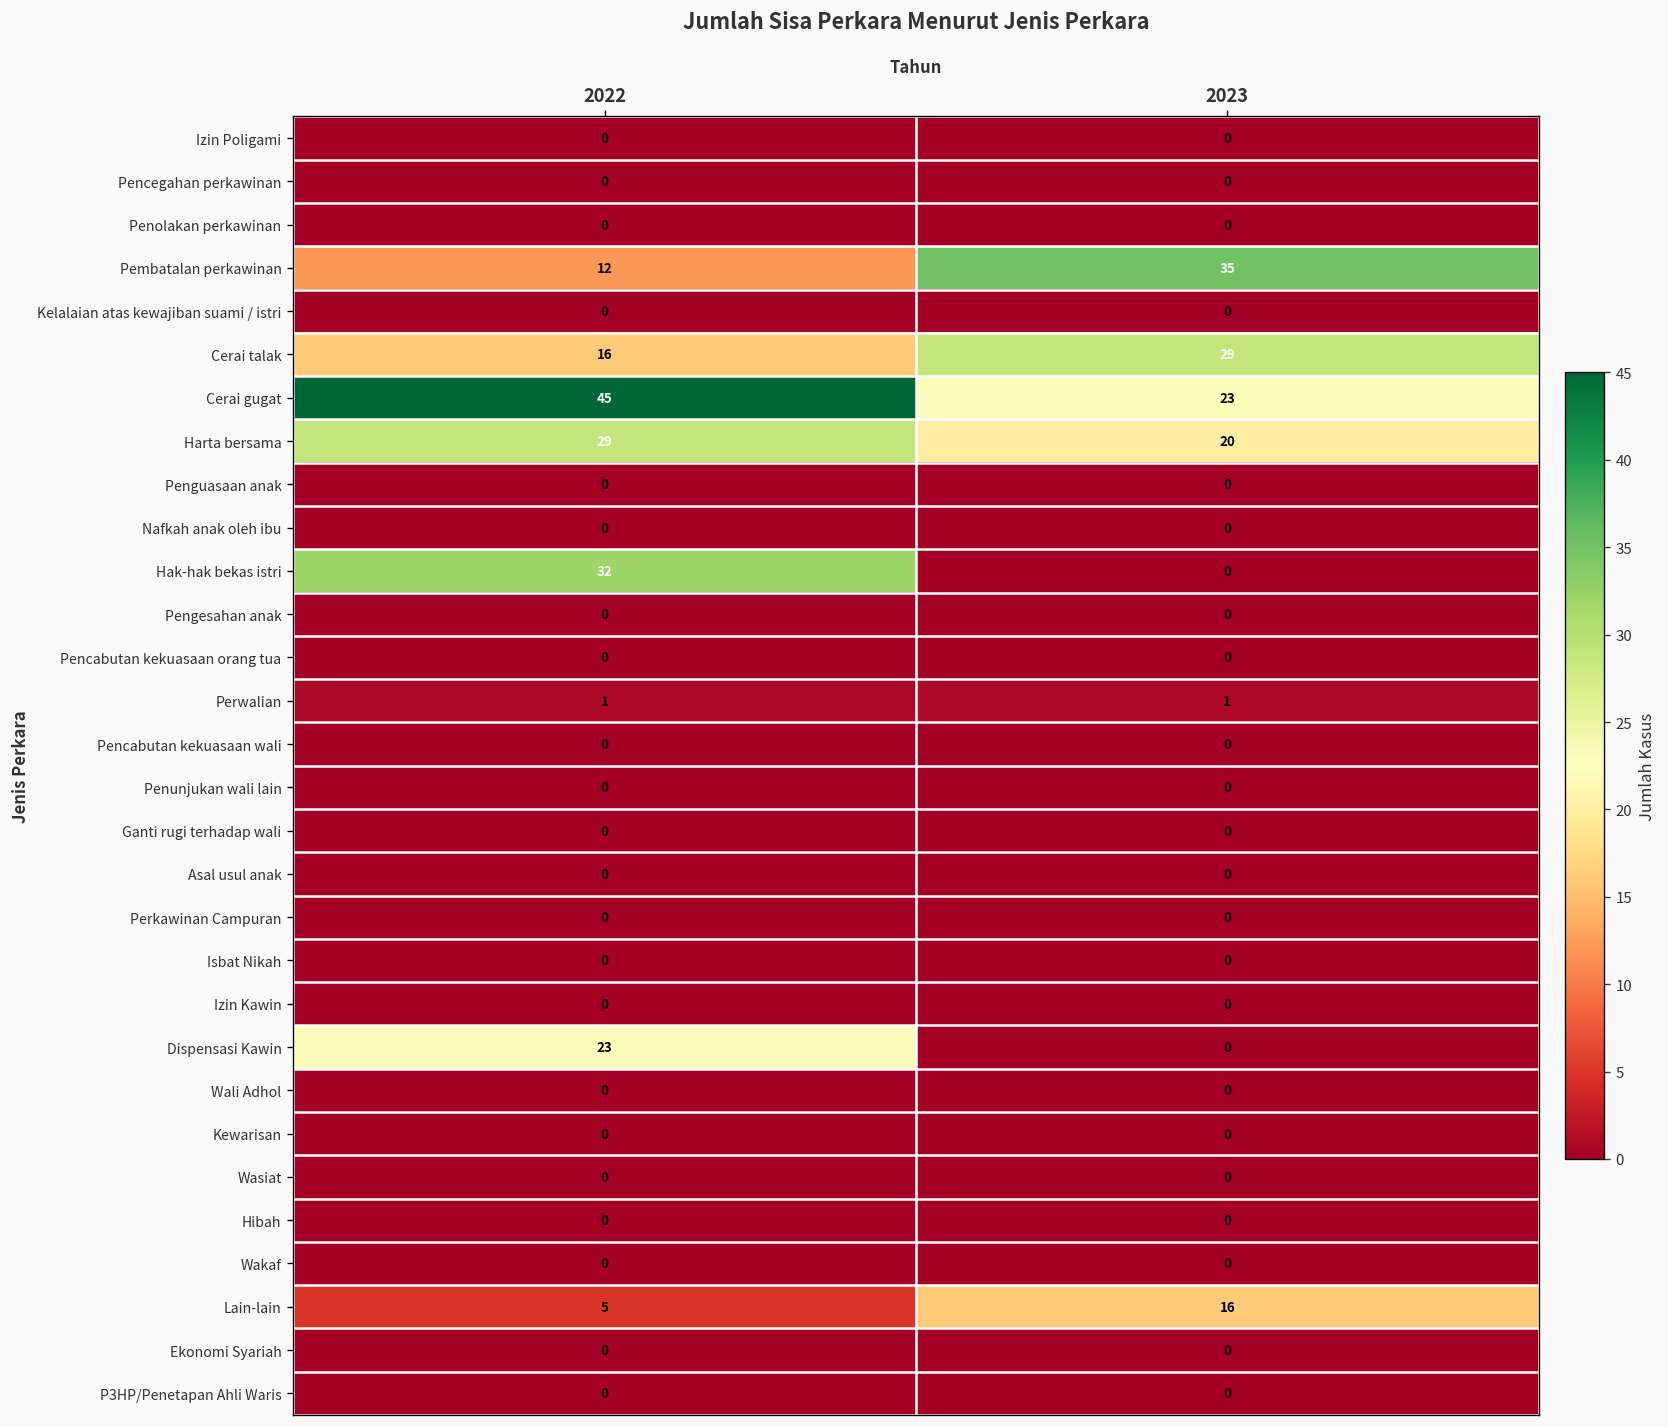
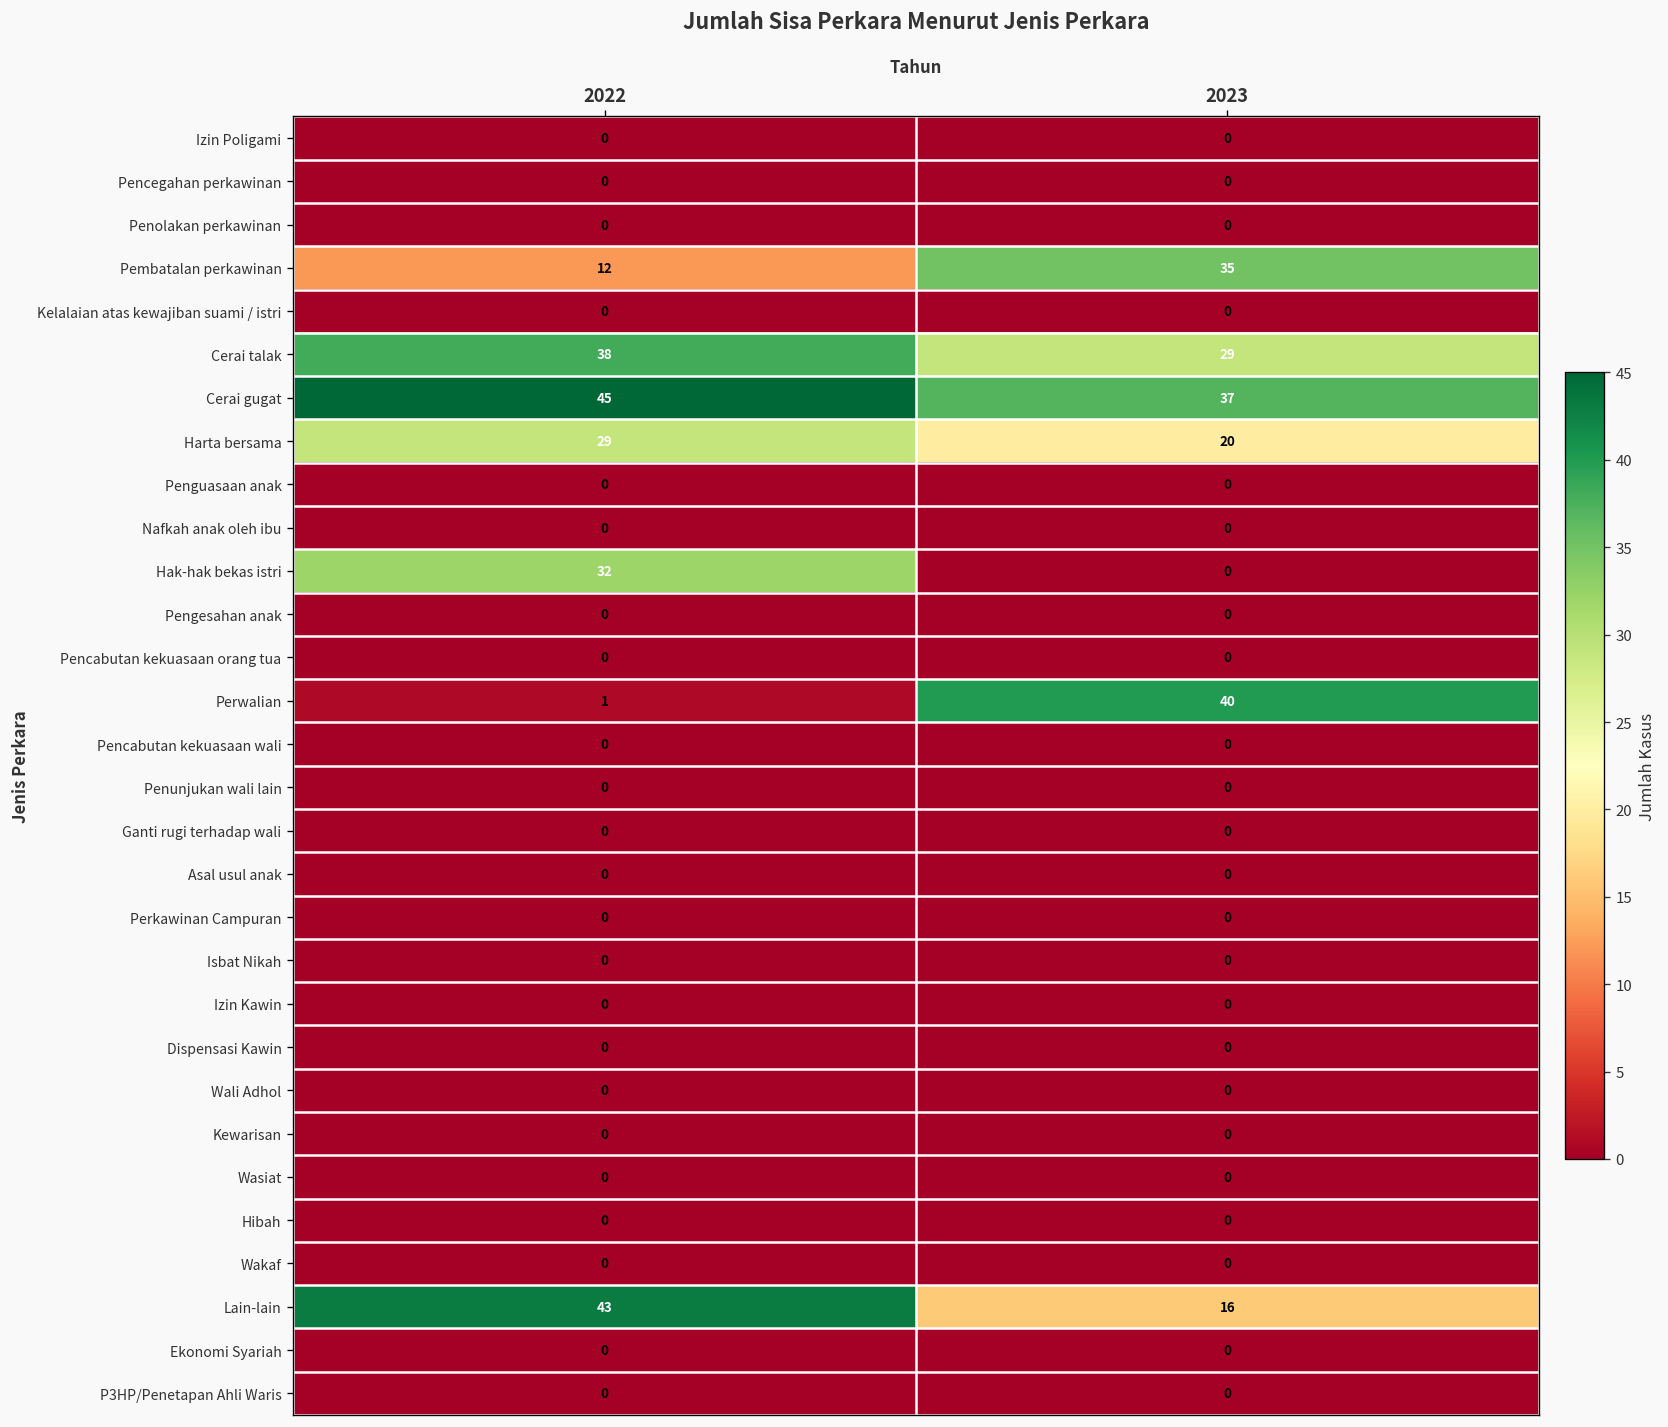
  {
    "Izin Poligami": {
      "2022": 0,
      "2023": 0
    },
    "Pencegahan perkawinan": {
      "2022": 0,
      "2023": 0
    },
    "Penolakan perkawinan": {
      "2022": 0,
      "2023": 0
    },
    "Pembatalan perkawinan": {
      "2022": 12,
      "2023": 35
    },
    "Kelalaian atas kewajiban suami / istri": {
      "2022": 0,
      "2023": 0
    },
    "Cerai talak": {
-     "2022": 16,
+     "2022": 38,
      "2023": 29
    },
    "Cerai gugat": {
      "2022": 45,
-     "2023": 23
+     "2023": 37
    },
    "Harta bersama": {
      "2022": 29,
      "2023": 20
    },
    "Penguasaan anak": {
      "2022": 0,
      "2023": 0
    },
    "Nafkah anak oleh ibu": {
      "2022": 0,
      "2023": 0
    },
    "Hak-hak bekas istri": {
      "2022": 32,
      "2023": 0
    },
    "Pengesahan anak": {
      "2022": 0,
      "2023": 0
    },
    "Pencabutan kekuasaan orang tua": {
      "2022": 0,
      "2023": 0
    },
    "Perwalian": {
      "2022": 1,
-     "2023": 1
+     "2023": 40
    },
    "Pencabutan kekuasaan wali": {
      "2022": 0,
      "2023": 0
    },
    "Penunjukan wali lain": {
      "2022": 0,
      "2023": 0
    },
    "Ganti rugi terhadap wali": {
      "2022": 0,
      "2023": 0
    },
    "Asal usul anak": {
      "2022": 0,
      "2023": 0
    },
    "Perkawinan Campuran": {
      "2022": 0,
      "2023": 0
    },
    "Isbat Nikah": {
      "2022": 0,
      "2023": 0
    },
    "Izin Kawin": {
      "2022": 0,
      "2023": 0
    },
    "Dispensasi Kawin": {
-     "2022": 23,
+     "2022": 0,
      "2023": 0
    },
    "Wali Adhol": {
      "2022": 0,
      "2023": 0
    },
    "Kewarisan": {
      "2022": 0,
      "2023": 0
    },
    "Wasiat": {
      "2022": 0,
      "2023": 0
    },
    "Hibah": {
      "2022": 0,
      "2023": 0
    },
    "Wakaf": {
      "2022": 0,
      "2023": 0
    },
    "Lain-lain": {
-     "2022": 5,
+     "2022": 43,
      "2023": 16
    },
    "Ekonomi Syariah": {
      "2022": 0,
      "2023": 0
    },
    "P3HP/Penetapan Ahli Waris": {
      "2022": 0,
      "2023": 0
    }
  }
